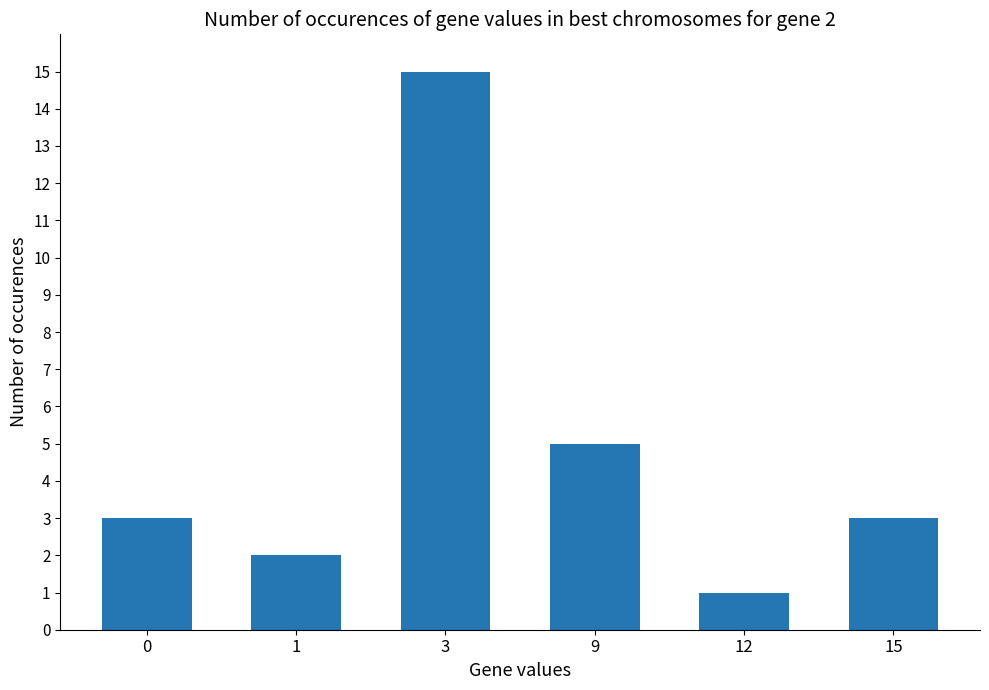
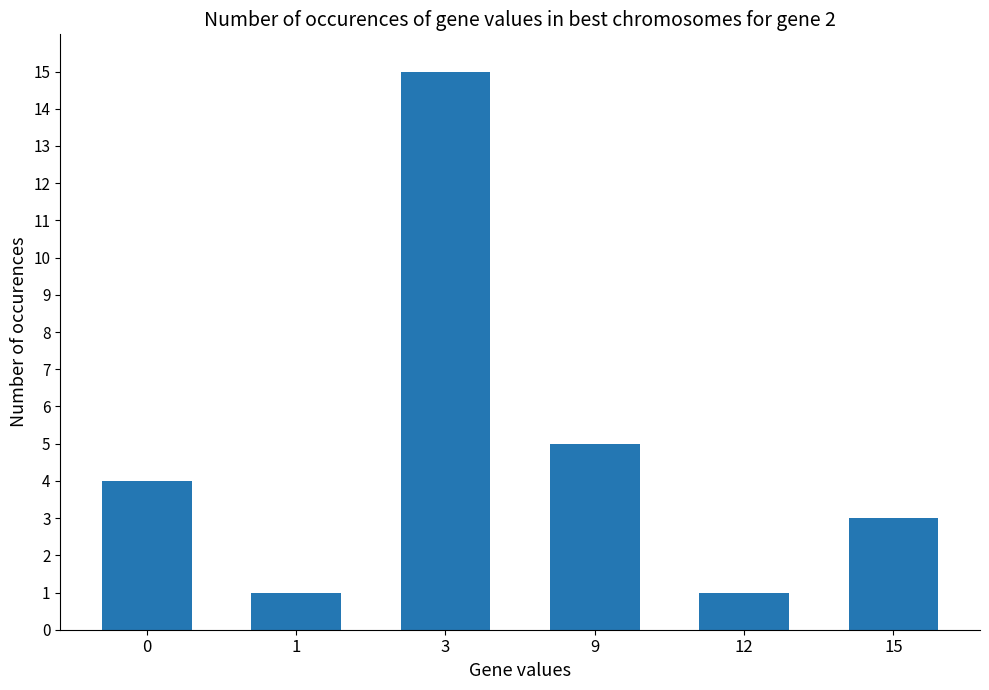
  {
-   "0": 3,
-   "1": 2,
+   "0": 4,
+   "1": 1,
    "3": 15,
    "9": 5,
    "12": 1,
    "15": 3
  }
